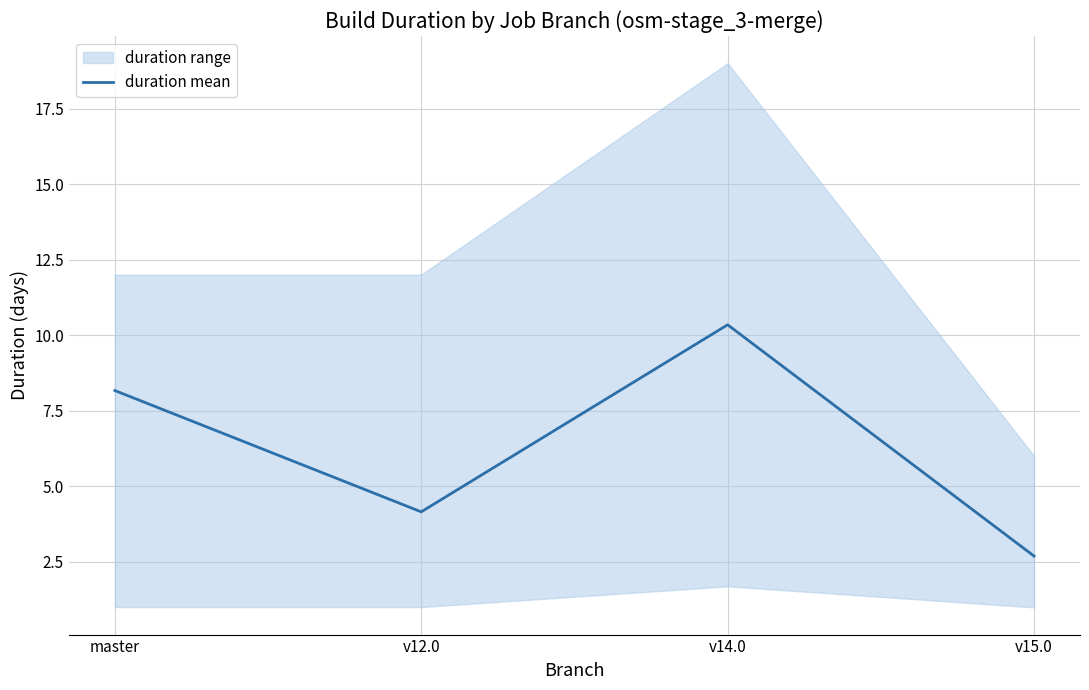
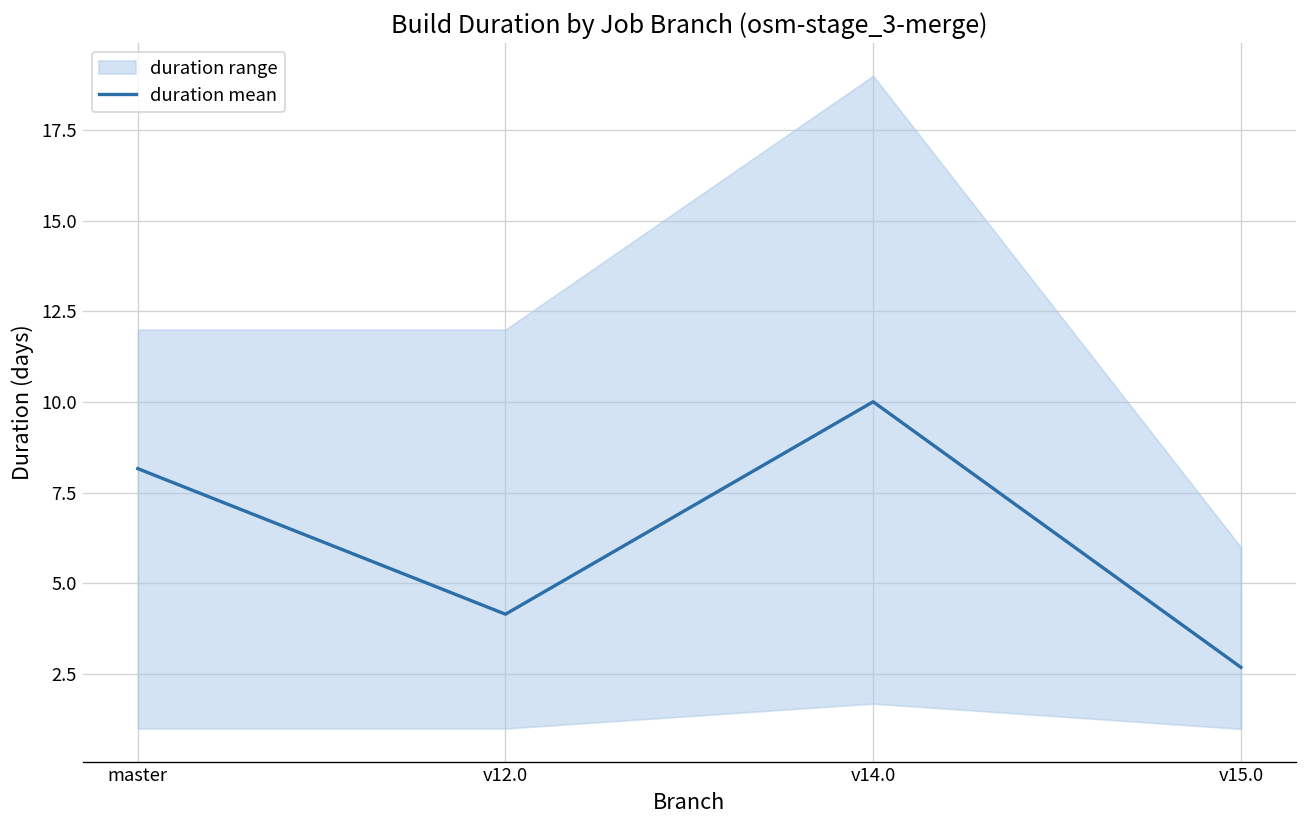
  {
    "duration mean": {
      "master": 8.2,
      "v12.0": 4.2,
-     "v14.0": 10.3,
+     "v14.0": 10.0,
      "v15.0": 2.7
    }
  }
